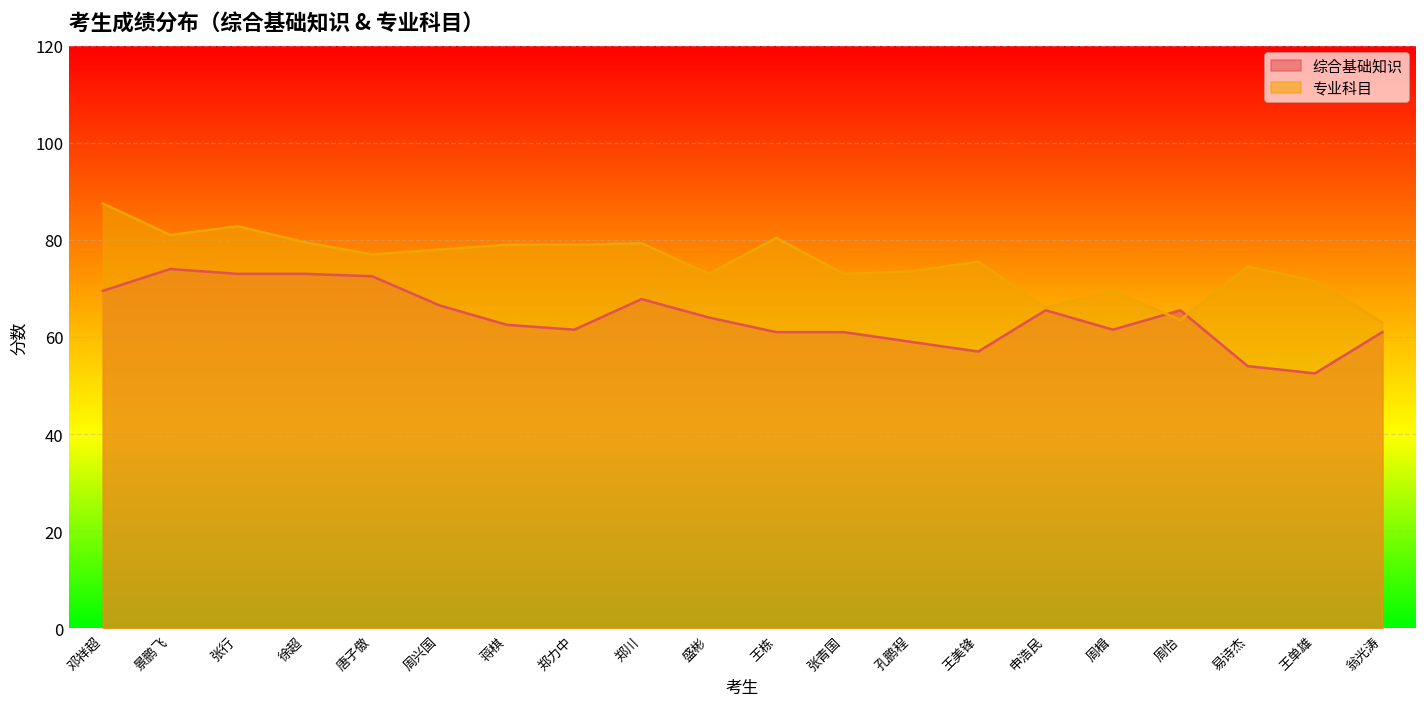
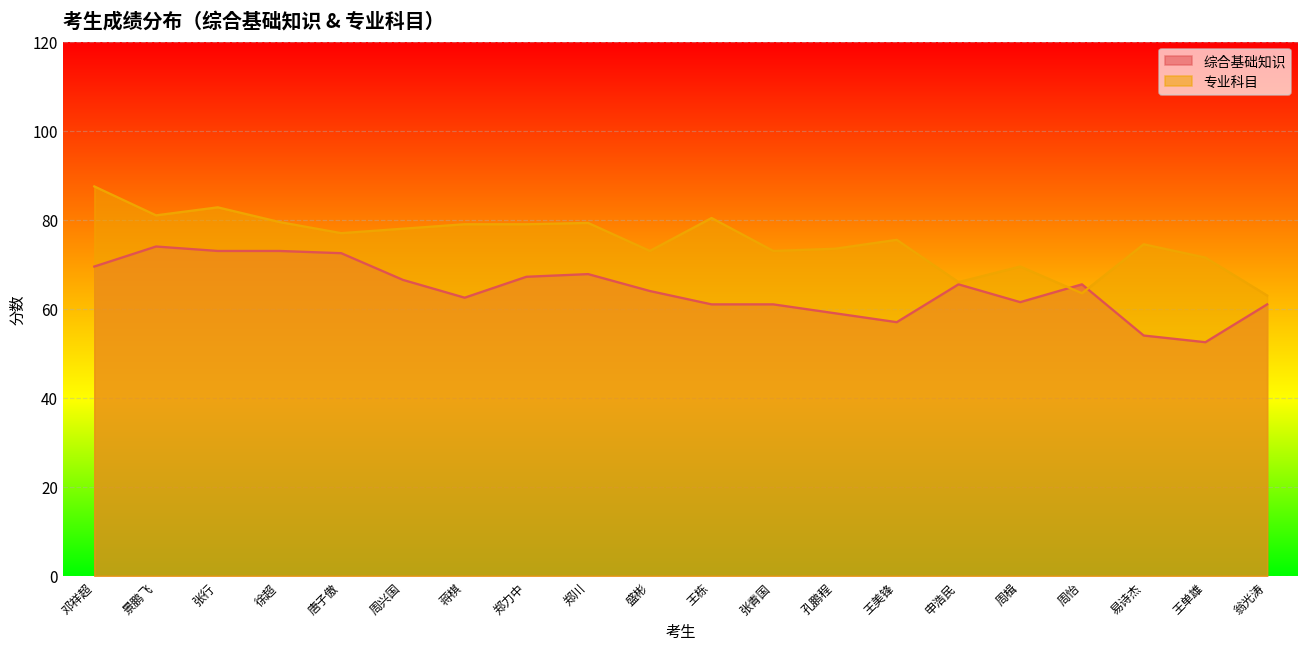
  {
    "综合基础知识": {
      "邓祥超": 70,
      "景鹏飞": 74,
      "张行": 73,
      "徐超": 73,
      "唐子傲": 73,
      "周兴国": 67,
      "蒋棋": 63,
-     "郑力中": 62,
+     "郑力中": 67,
      "郑川": 68,
      "盛彬": 64,
      "王栋": 61,
      "张青国": 61,
      "孔鹏程": 59,
      "王美锋": 57,
      "周楫": 62,
      "周怡": 66,
      "易诗杰": 54,
      "王单雄": 53,
      "翁光涛": 61
    },
    "专业科目": {
      "邓祥超": 88,
      "景鹏飞": 81,
      "张行": 83,
      "徐超": 80,
      "唐子傲": 77,
      "周兴国": 78,
      "蒋棋": 79,
      "郑力中": 79,
      "郑川": 79,
      "盛彬": 73,
      "王栋": 80,
      "张青国": 73,
      "孔鹏程": 74,
      "王美锋": 76,
      "周楫": 70,
      "周怡": 64,
      "易诗杰": 75,
      "王单雄": 72,
      "翁光涛": 63
    }
  }
